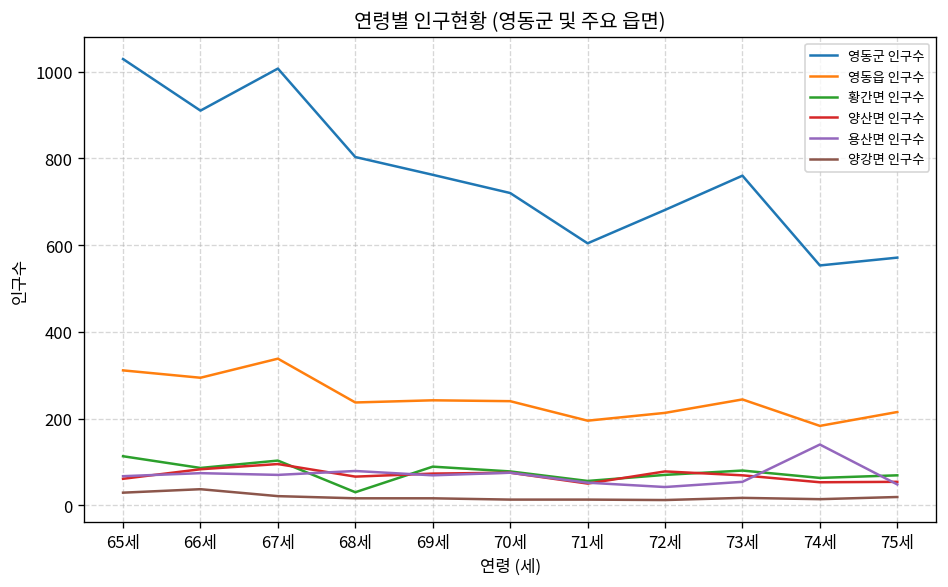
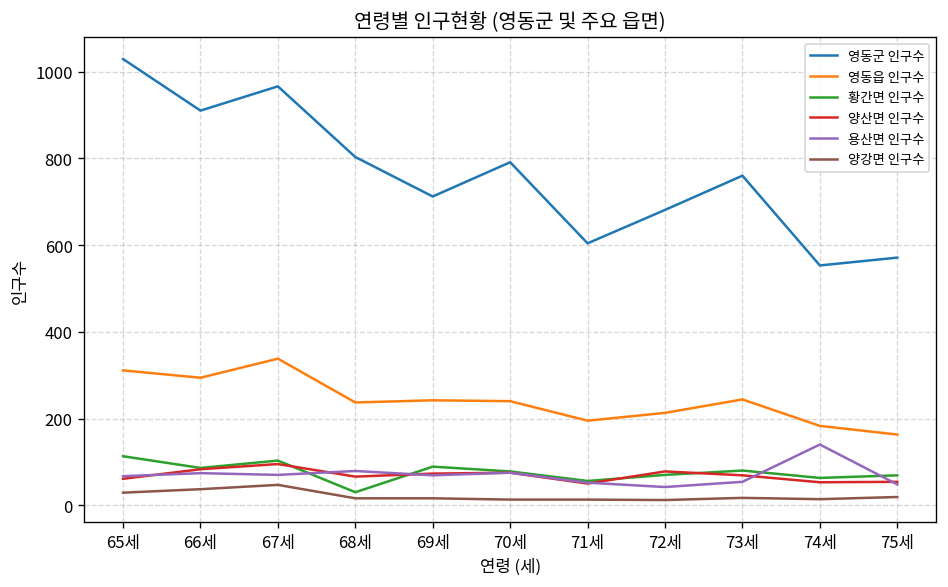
  {
    "영동군 인구수": {
      "65세": 1030,
      "66세": 910,
-     "67세": 1010,
+     "67세": 970,
      "68세": 800,
-     "69세": 760,
-     "70세": 720,
+     "69세": 710,
+     "70세": 790,
      "71세": 600,
      "72세": 680,
      "73세": 760,
      "74세": 550,
      "75세": 570
    },
    "영동읍 인구수": {
      "65세": 310,
      "66세": 290,
      "67세": 340,
      "68세": 240,
      "69세": 240,
      "70세": 240,
      "71세": 200,
      "72세": 210,
      "73세": 240,
      "74세": 180,
-     "75세": 220
+     "75세": 160
    },
    "황간면 인구수": {
      "65세": 110,
      "67세": 100,
      "68세": 30,
      "69세": 90,
      "72세": 70,
      "73세": 80,
      "74세": 60,
      "75세": 70
    },
    "양산면 인구수": {
      "67세": 100,
      "68세": 70,
      "72세": 80,
      "73세": 70,
      "74세": 50
    },
    "용산면 인구수": {
      "66세": 70,
      "67세": 70,
      "68세": 80,
      "72세": 40,
      "73세": 50,
      "74세": 140
    },
    "양강면 인구수": {
      "65세": 30,
      "66세": 40,
-     "67세": 20,
+     "67세": 50,
      "68세": 20,
      "69세": 20,
      "70세": 10,
      "71세": 10,
      "72세": 10,
      "73세": 20,
      "74세": 10,
      "75세": 20
    }
  }
